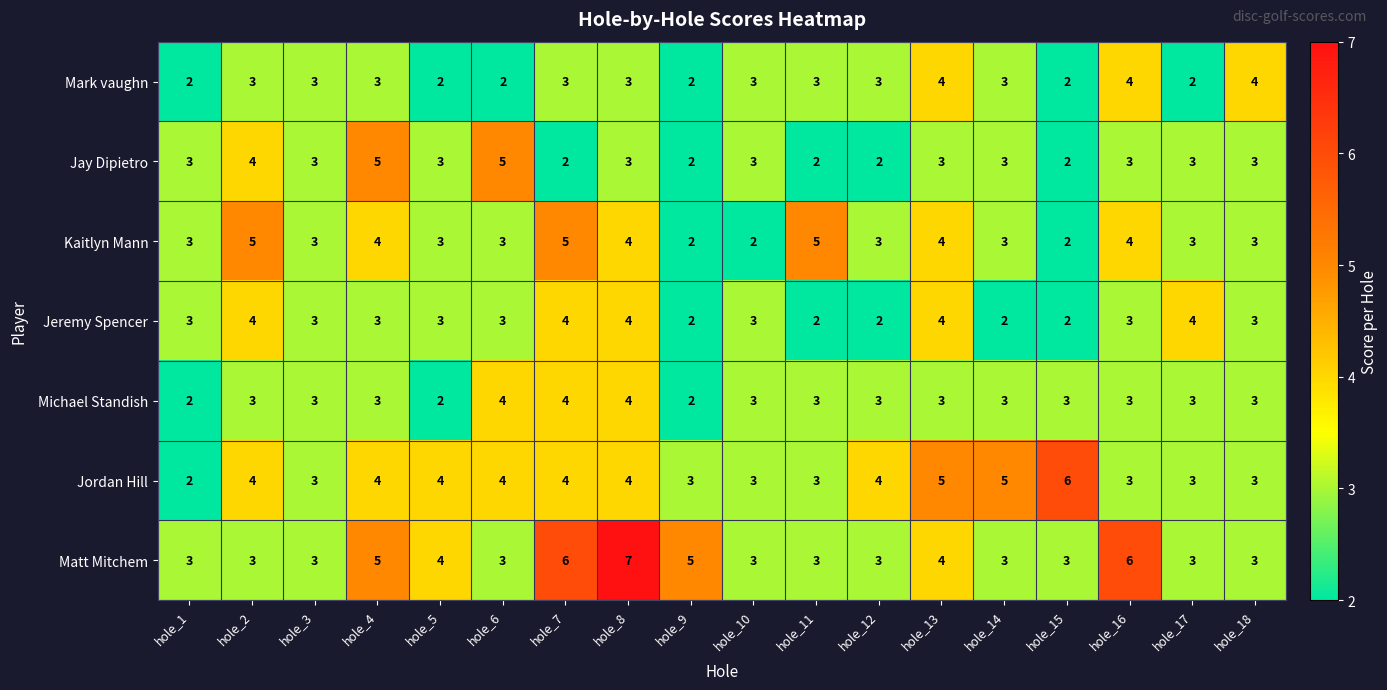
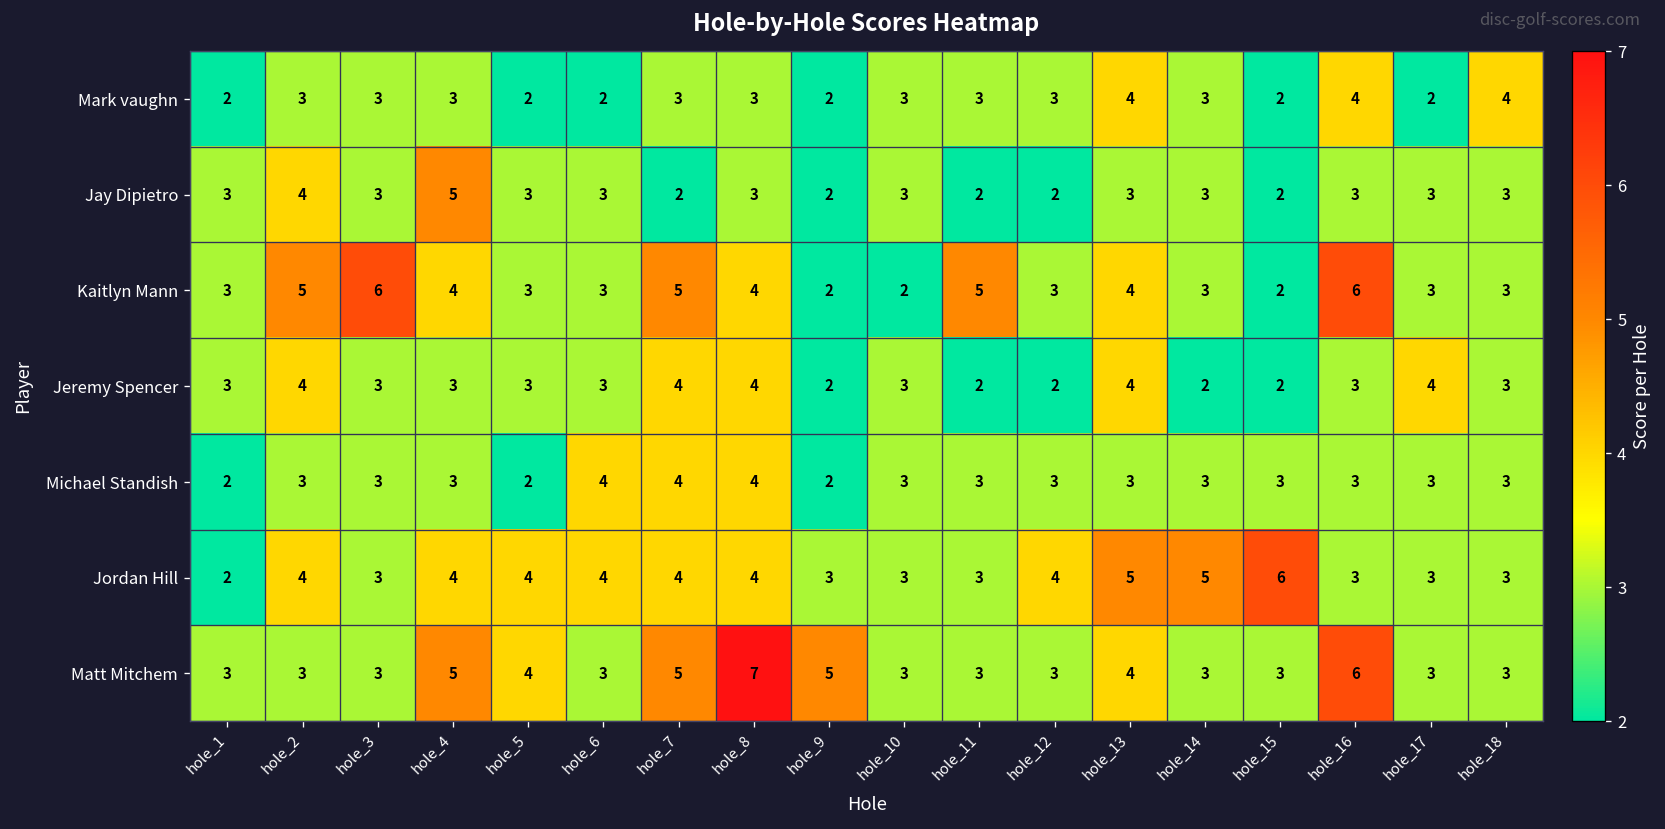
  {
    "Mark vaughn": {
      "hole_1": 2,
      "hole_2": 3,
      "hole_3": 3,
      "hole_4": 3,
      "hole_5": 2,
      "hole_6": 2,
      "hole_7": 3,
      "hole_8": 3,
      "hole_9": 2,
      "hole_10": 3,
      "hole_11": 3,
      "hole_12": 3,
      "hole_13": 4,
      "hole_14": 3,
      "hole_15": 2,
      "hole_16": 4,
      "hole_17": 2,
      "hole_18": 4
    },
    "Jay Dipietro": {
      "hole_1": 3,
      "hole_2": 4,
      "hole_3": 3,
      "hole_4": 5,
      "hole_5": 3,
-     "hole_6": 5,
+     "hole_6": 3,
      "hole_7": 2,
      "hole_8": 3,
      "hole_9": 2,
      "hole_10": 3,
      "hole_11": 2,
      "hole_12": 2,
      "hole_13": 3,
      "hole_14": 3,
      "hole_15": 2,
      "hole_16": 3,
      "hole_17": 3,
      "hole_18": 3
    },
    "Kaitlyn Mann": {
      "hole_1": 3,
      "hole_2": 5,
-     "hole_3": 3,
+     "hole_3": 6,
      "hole_4": 4,
      "hole_5": 3,
      "hole_6": 3,
      "hole_7": 5,
      "hole_8": 4,
      "hole_9": 2,
      "hole_10": 2,
      "hole_11": 5,
      "hole_12": 3,
      "hole_13": 4,
      "hole_14": 3,
      "hole_15": 2,
-     "hole_16": 4,
+     "hole_16": 6,
      "hole_17": 3,
      "hole_18": 3
    },
    "Jeremy Spencer": {
      "hole_1": 3,
      "hole_2": 4,
      "hole_3": 3,
      "hole_4": 3,
      "hole_5": 3,
      "hole_6": 3,
      "hole_7": 4,
      "hole_8": 4,
      "hole_9": 2,
      "hole_10": 3,
      "hole_11": 2,
      "hole_12": 2,
      "hole_13": 4,
      "hole_14": 2,
      "hole_15": 2,
      "hole_16": 3,
      "hole_17": 4,
      "hole_18": 3
    },
    "Michael Standish": {
      "hole_1": 2,
      "hole_2": 3,
      "hole_3": 3,
      "hole_4": 3,
      "hole_5": 2,
      "hole_6": 4,
      "hole_7": 4,
      "hole_8": 4,
      "hole_9": 2,
      "hole_10": 3,
      "hole_11": 3,
      "hole_12": 3,
      "hole_13": 3,
      "hole_14": 3,
      "hole_15": 3,
      "hole_16": 3,
      "hole_17": 3,
      "hole_18": 3
    },
    "Jordan Hill": {
      "hole_1": 2,
      "hole_2": 4,
      "hole_3": 3,
      "hole_4": 4,
      "hole_5": 4,
      "hole_6": 4,
      "hole_7": 4,
      "hole_8": 4,
      "hole_9": 3,
      "hole_10": 3,
      "hole_11": 3,
      "hole_12": 4,
      "hole_13": 5,
      "hole_14": 5,
      "hole_15": 6,
      "hole_16": 3,
      "hole_17": 3,
      "hole_18": 3
    },
    "Matt Mitchem": {
      "hole_1": 3,
      "hole_2": 3,
      "hole_3": 3,
      "hole_4": 5,
      "hole_5": 4,
      "hole_6": 3,
-     "hole_7": 6,
+     "hole_7": 5,
      "hole_8": 7,
      "hole_9": 5,
      "hole_10": 3,
      "hole_11": 3,
      "hole_12": 3,
      "hole_13": 4,
      "hole_14": 3,
      "hole_15": 3,
      "hole_16": 6,
      "hole_17": 3,
      "hole_18": 3
    }
  }
